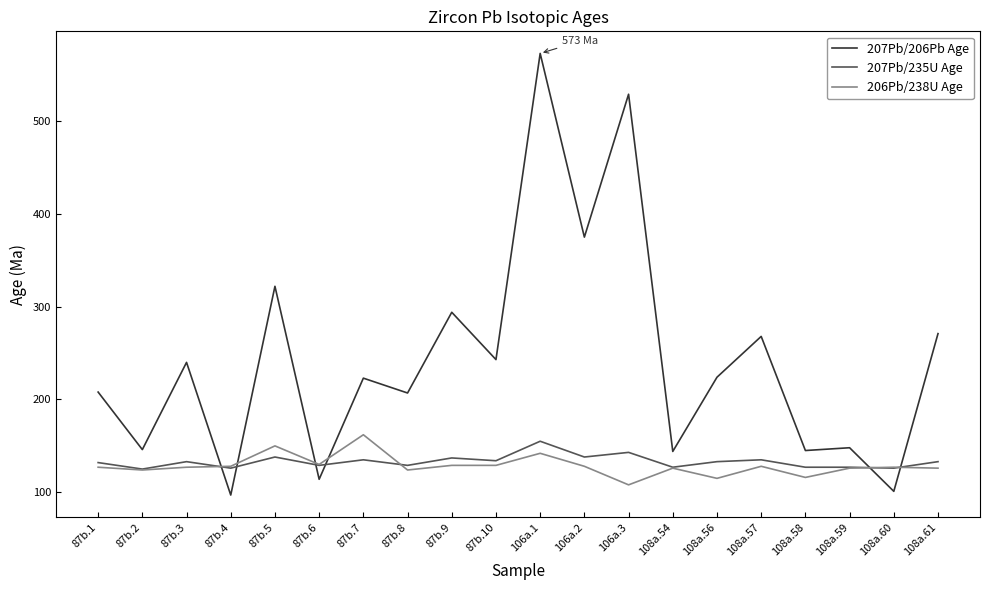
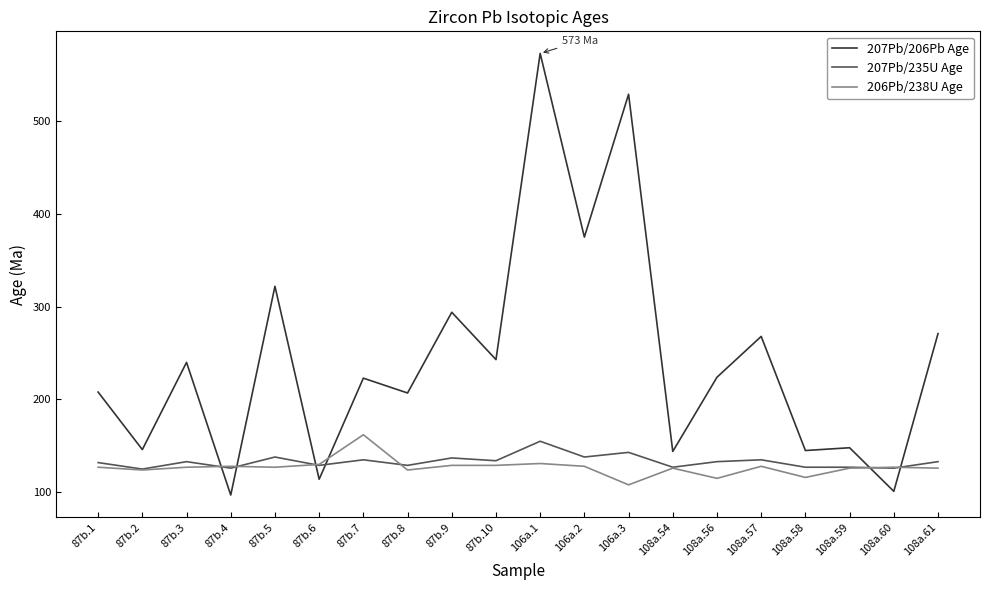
  {
    "206Pb/238U Age": {
      "87b.1": 130,
      "87b.3": 130,
-     "87b.5": 150,
+     "87b.5": 130,
      "87b.7": 160,
      "87b.8": 120,
      "87b.9": 130,
      "87b.10": 130,
-     "106a.1": 140,
+     "106a.1": 130,
      "106a.2": 130,
      "106a.3": 110,
      "108a.56": 120,
      "108a.57": 130,
      "108a.58": 120,
      "108a.61": 130
    }
  }
